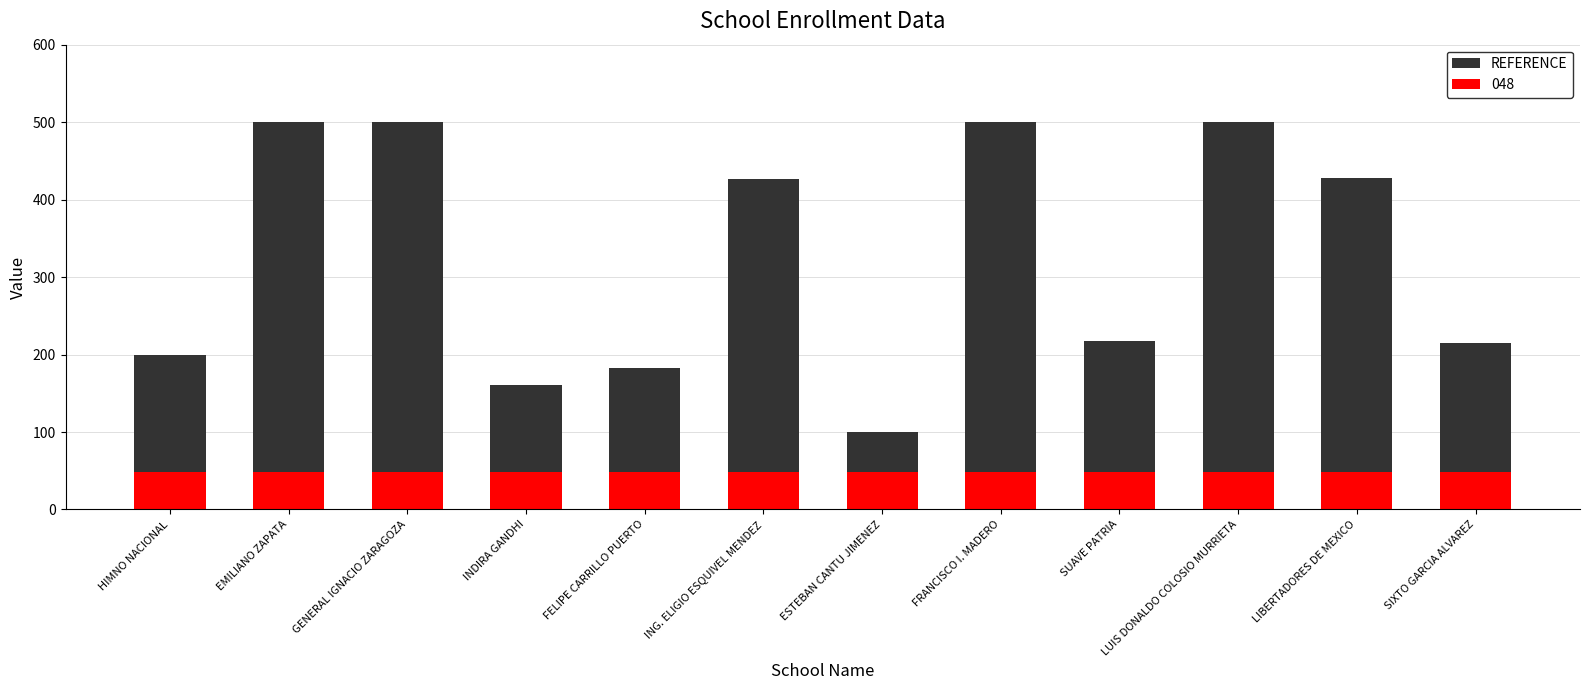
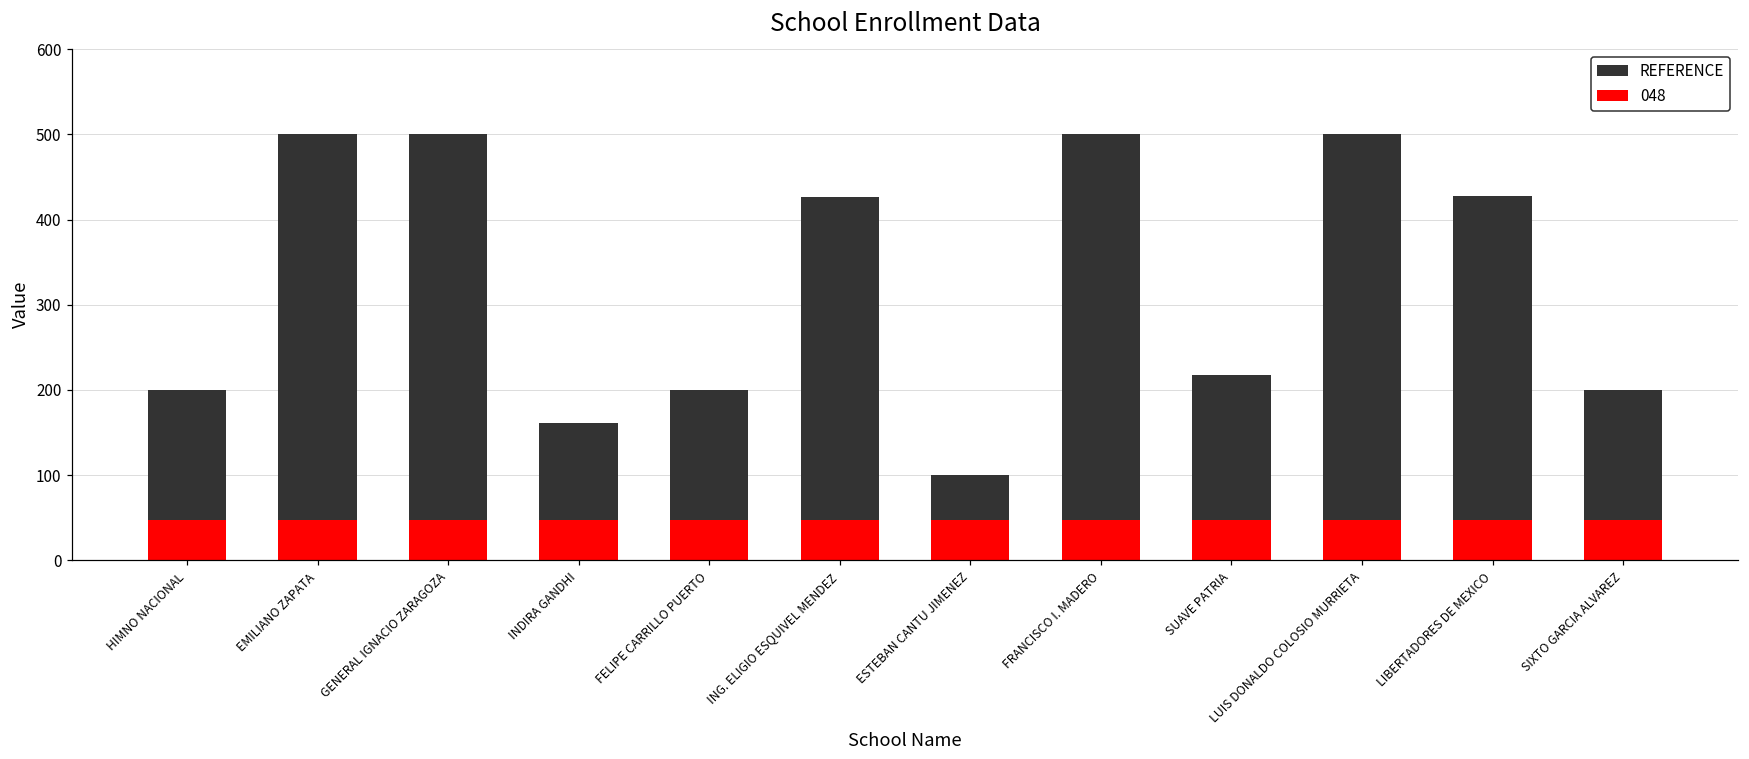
  {
    "REFERENCE": {
      "HIMNO NACIONAL": 200,
      "EMILIANO ZAPATA": 500,
      "GENERAL IGNACIO ZARAGOZA": 500,
      "INDIRA GANDHI": 160,
-     "FELIPE CARRILLO PUERTO": 180,
+     "FELIPE CARRILLO PUERTO": 200,
      "ING. ELIGIO ESQUIVEL MENDEZ": 430,
      "ESTEBAN CANTU JIMENEZ": 100,
      "FRANCISCO I. MADERO": 500,
      "SUAVE PATRIA": 220,
      "LUIS DONALDO COLOSIO MURRIETA": 500,
      "LIBERTADORES DE MEXICO": 430,
-     "SIXTO GARCIA ALVAREZ": 220
+     "SIXTO GARCIA ALVAREZ": 200
    }
  }
